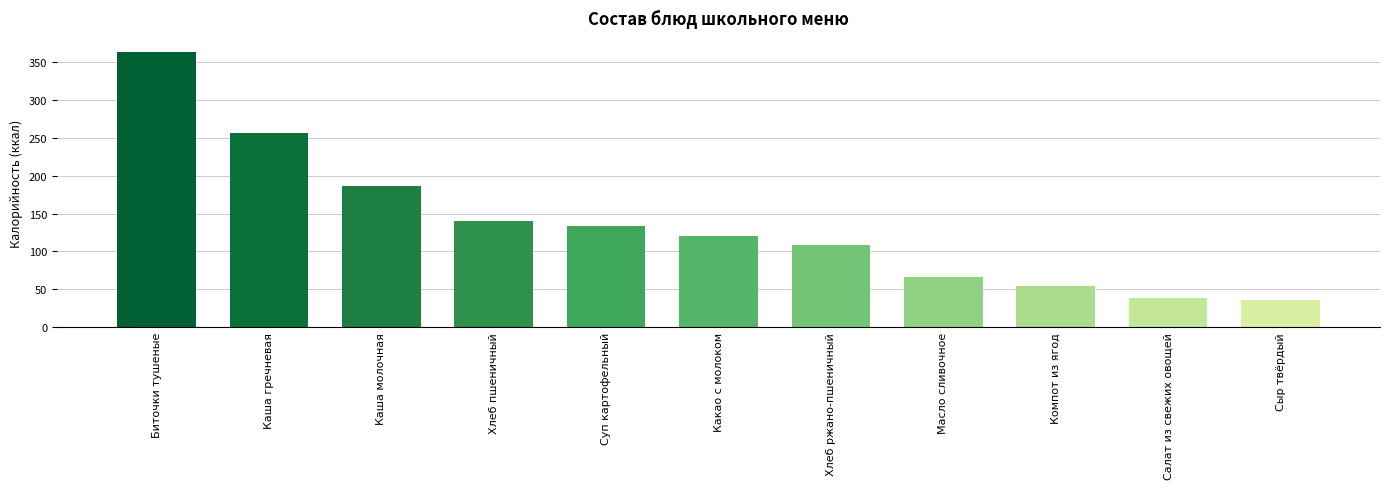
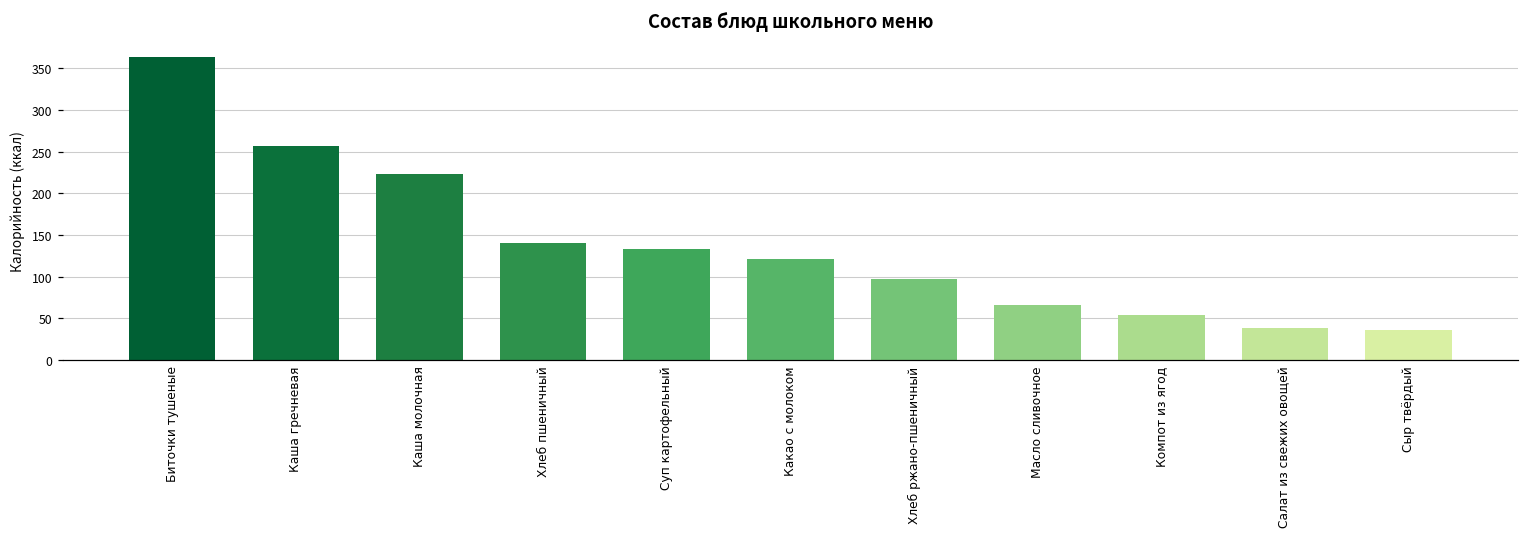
  {
    "Биточки тушеные": 360,
    "Каша гречневая": 260,
-   "Каша молочная": 190,
+   "Каша молочная": 220,
    "Хлеб пшеничный": 140,
    "Суп картофельный": 130,
    "Какао с молоком": 120,
-   "Хлеб ржано-пшеничный": 110,
+   "Хлеб ржано-пшеничный": 100,
    "Масло сливочное": 70,
    "Компот из ягод": 50,
    "Салат из свежих овощей": 40,
    "Сыр твёрдый": 40
  }
